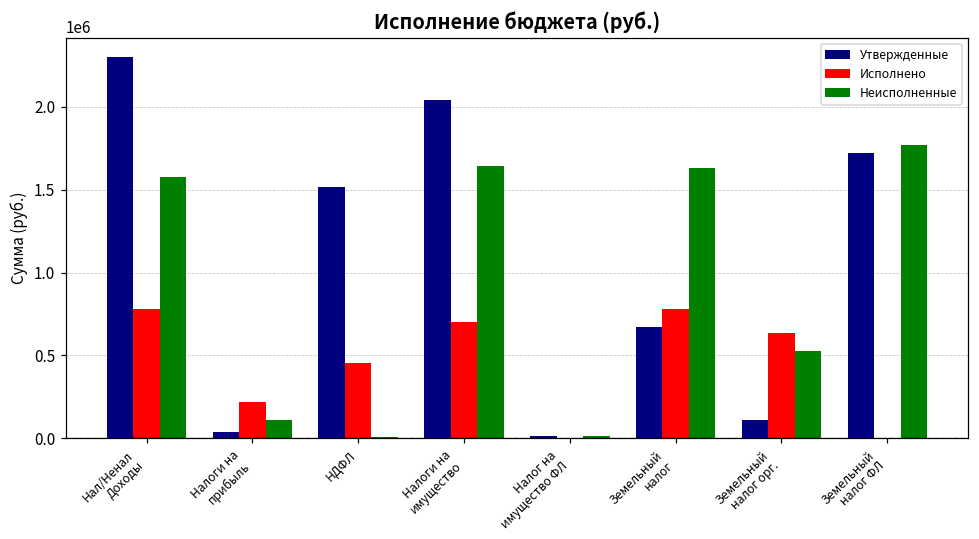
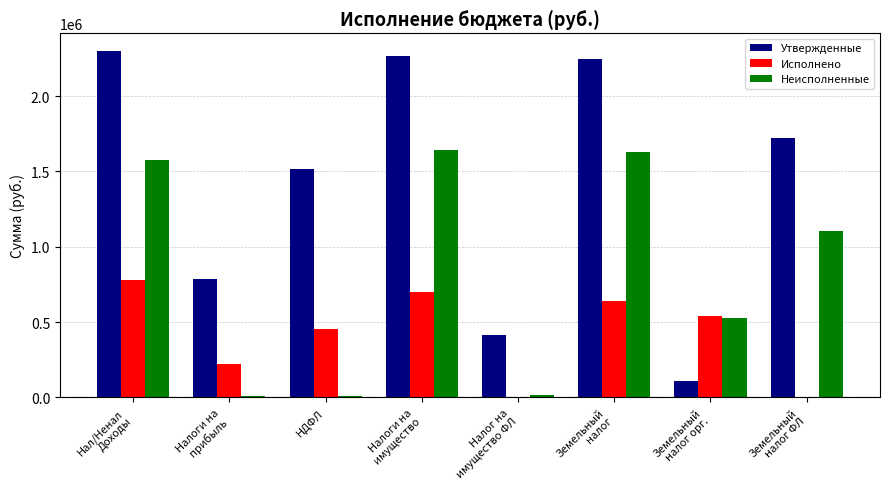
  {
    "Утвержденные": {
      "Нал/Ненал Доходы": 2300000,
-     "Налоги на прибыль": 40000,
+     "Налоги на прибыль": 790000,
      "НДФЛ": 1520000,
-     "Налоги на имущество": 2040000,
-     "Налог на имущество ФЛ": 20000,
-     "Земельный налог": 670000,
+     "Налоги на имущество": 2260000,
+     "Налог на имущество ФЛ": 420000,
+     "Земельный налог": 2250000,
      "Земельный налог орг.": 110000,
      "Земельный налог ФЛ": 1720000
    },
    "Исполнено": {
      "Нал/Ненал Доходы": 780000,
      "Налоги на прибыль": 220000,
      "НДФЛ": 450000,
      "Налоги на имущество": 700000,
-     "Земельный налог": 780000,
-     "Земельный налог орг.": 640000
+     "Земельный налог": 640000,
+     "Земельный налог орг.": 540000
    },
    "Неисполненные": {
      "Нал/Ненал Доходы": 1570000,
-     "Налоги на прибыль": 110000,
+     "Налоги на прибыль": 10000,
      "Налоги на имущество": 1640000,
      "Земельный налог": 1630000,
      "Земельный налог орг.": 530000,
-     "Земельный налог ФЛ": 1770000
+     "Земельный налог ФЛ": 1100000
    }
  }
